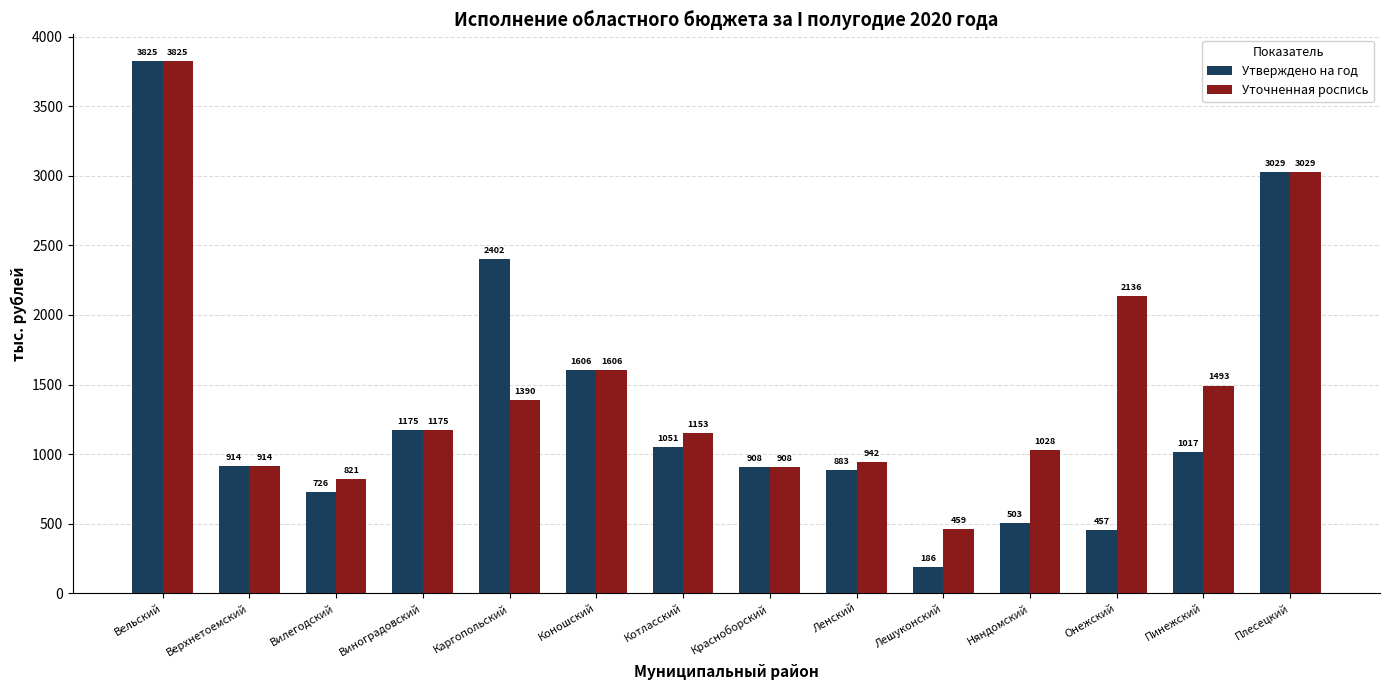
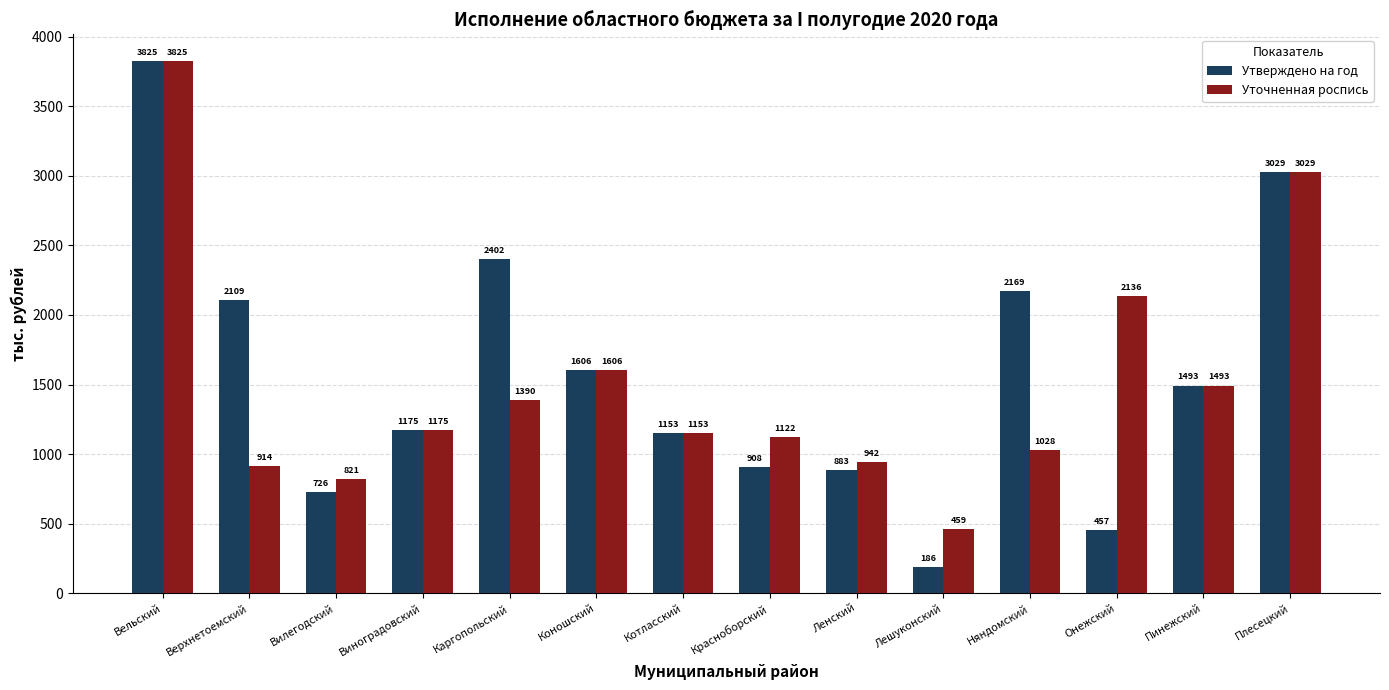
  {
    "Утверждено на год": {
      "Вельский": 3825,
-     "Верхнетоемский": 914,
+     "Верхнетоемский": 2109,
      "Вилегодский": 726,
      "Виноградовский": 1175,
      "Каргопольский": 2402,
      "Коношский": 1606,
-     "Котласский": 1051,
+     "Котласский": 1153,
      "Красноборский": 908,
      "Ленский": 883,
      "Лешуконский": 186,
-     "Няндомский": 503,
+     "Няндомский": 2169,
      "Онежский": 457,
-     "Пинежский": 1017,
+     "Пинежский": 1493,
      "Плесецкий": 3029
    },
    "Уточненная роспись": {
      "Вельский": 3825,
      "Верхнетоемский": 914,
      "Вилегодский": 821,
      "Виноградовский": 1175,
      "Каргопольский": 1390,
      "Коношский": 1606,
      "Котласский": 1153,
-     "Красноборский": 908,
+     "Красноборский": 1122,
      "Ленский": 942,
      "Лешуконский": 459,
      "Няндомский": 1028,
      "Онежский": 2136,
      "Пинежский": 1493,
      "Плесецкий": 3029
    }
  }
